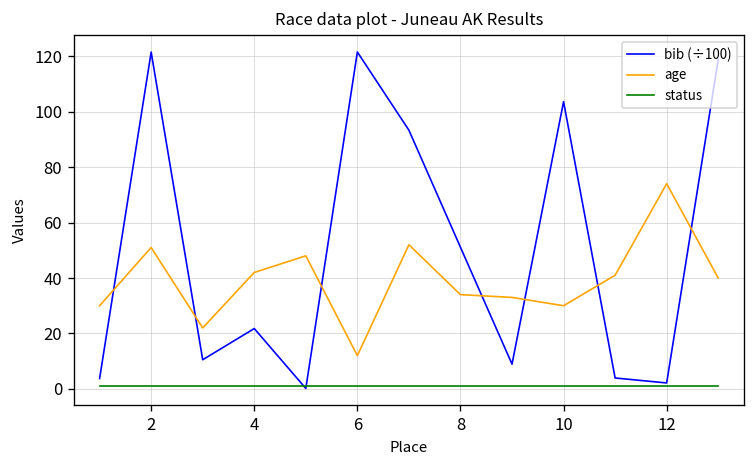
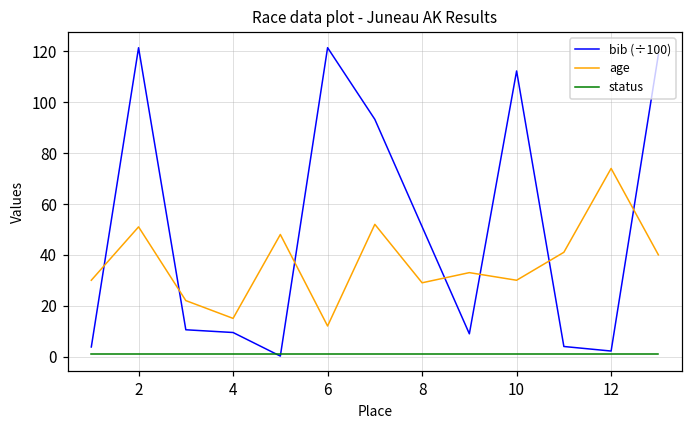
  {
    "bib (÷100)": {
      "2": 121,
-     "4": 22,
+     "4": 9,
      "6": 122,
      "8": 51,
-     "10": 104,
+     "10": 112,
      "12": 2
    },
    "age": {
      "2": 51,
-     "4": 42,
+     "4": 15,
      "6": 12,
-     "8": 34,
+     "8": 29,
      "10": 30,
      "12": 74
    },
    "status": {
      "2": 1,
      "4": 1,
      "6": 1,
      "8": 1,
      "10": 1,
      "12": 1
    }
  }
